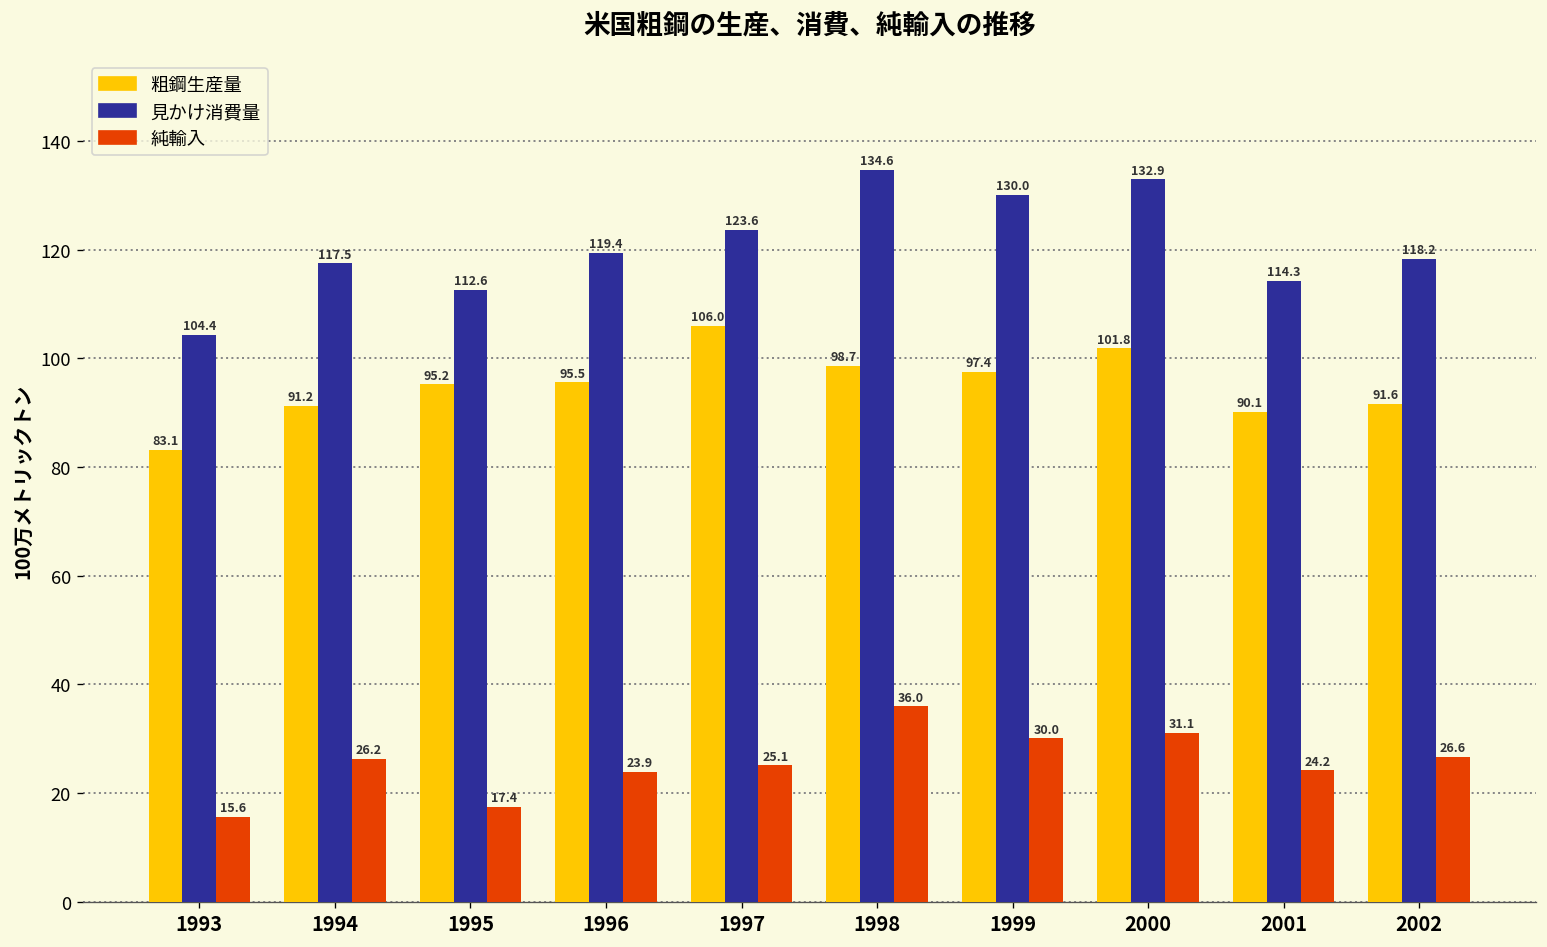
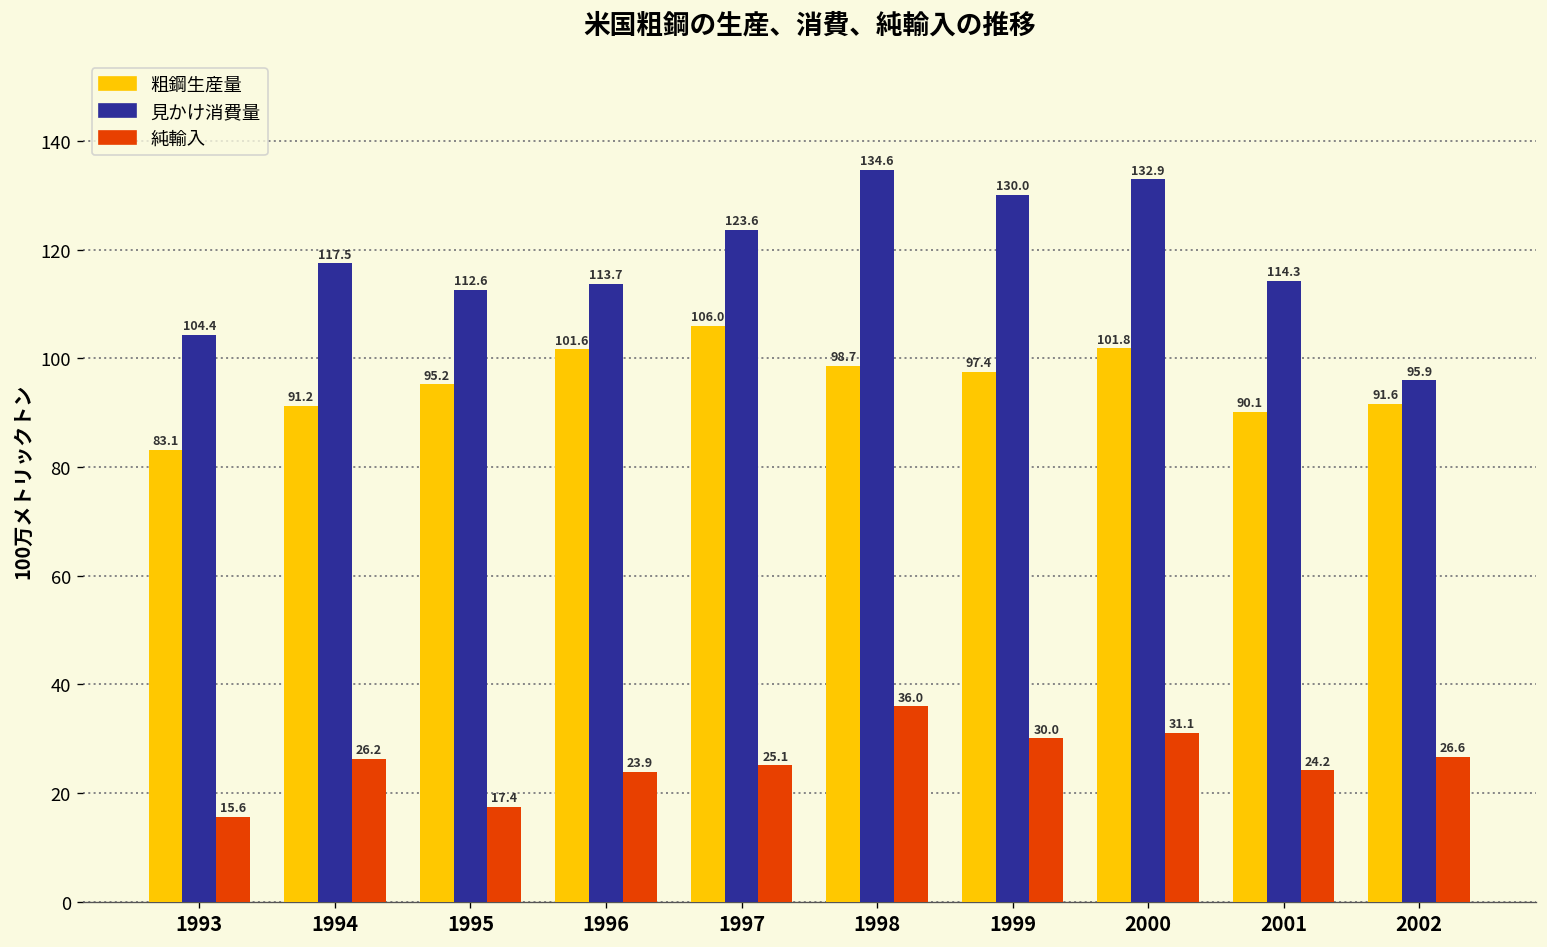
  {
    "粗鋼生産量": {
      "1993": 83.1,
      "1994": 91.2,
      "1995": 95.2,
-     "1996": 95.5,
+     "1996": 101.6,
      "1997": 106.0,
      "1998": 98.7,
      "1999": 97.4,
      "2000": 101.8,
      "2001": 90.1,
      "2002": 91.6
    },
    "見かけ消費量": {
      "1993": 104.4,
      "1994": 117.5,
      "1995": 112.6,
-     "1996": 119.4,
+     "1996": 113.7,
      "1997": 123.6,
      "1998": 134.6,
      "1999": 130.0,
      "2000": 132.9,
      "2001": 114.3,
-     "2002": 118.2
+     "2002": 95.9
    },
    "純輸入": {
      "1993": 15.6,
      "1994": 26.2,
      "1995": 17.4,
      "1996": 23.9,
      "1997": 25.1,
      "1998": 36.0,
      "1999": 30.0,
      "2000": 31.1,
      "2001": 24.2,
      "2002": 26.6
    }
  }
